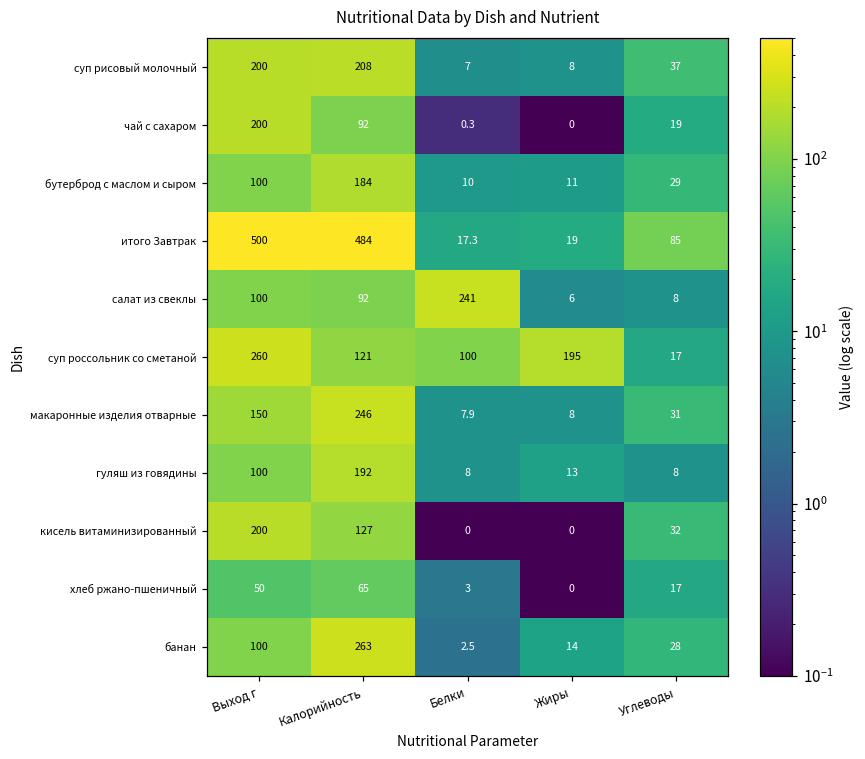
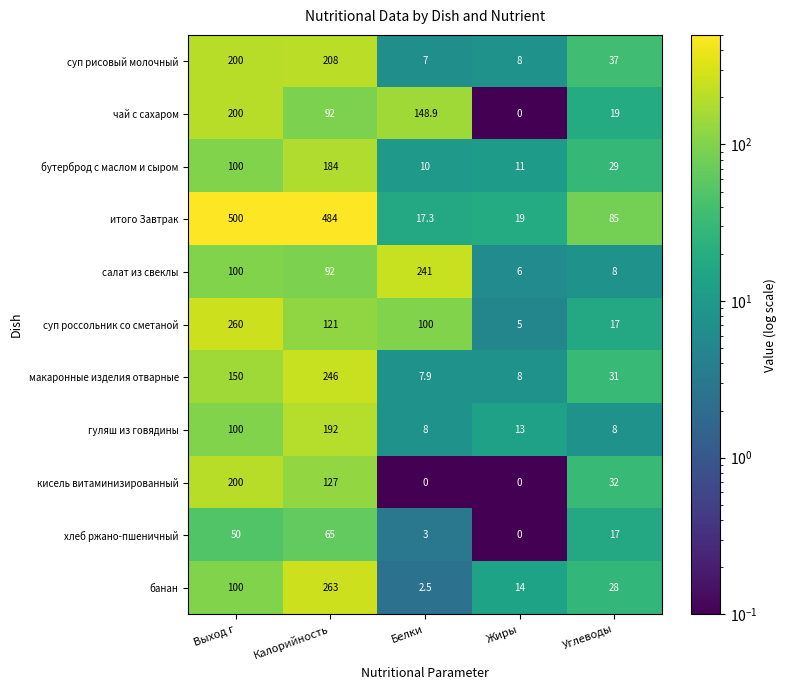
  {
    "суп рисовый молочный": {
      "Выход г": 200,
      "Калорийность": 208,
      "Белки": 7,
      "Жиры": 8,
      "Углеводы": 37
    },
    "чай с сахаром": {
      "Выход г": 200,
      "Калорийность": 92,
-     "Белки": 0.3,
+     "Белки": 148.9,
      "Жиры": 0,
      "Углеводы": 19
    },
    "бутерброд с маслом и сыром": {
      "Выход г": 100,
      "Калорийность": 184,
      "Белки": 10,
      "Жиры": 11,
      "Углеводы": 29
    },
    "итого Завтрак": {
      "Выход г": 500,
      "Калорийность": 484,
      "Белки": 17.3,
      "Жиры": 19,
      "Углеводы": 85
    },
    "салат из свеклы": {
      "Выход г": 100,
      "Калорийность": 92,
      "Белки": 241,
      "Жиры": 6,
      "Углеводы": 8
    },
    "суп россольник со сметаной": {
      "Выход г": 260,
      "Калорийность": 121,
      "Белки": 100,
-     "Жиры": 195,
+     "Жиры": 5,
      "Углеводы": 17
    },
    "макаронные изделия отварные": {
      "Выход г": 150,
      "Калорийность": 246,
      "Белки": 7.9,
      "Жиры": 8,
      "Углеводы": 31
    },
    "гуляш из говядины": {
      "Выход г": 100,
      "Калорийность": 192,
      "Белки": 8,
      "Жиры": 13,
      "Углеводы": 8
    },
    "кисель витаминизированный": {
      "Выход г": 200,
      "Калорийность": 127,
      "Белки": 0,
      "Жиры": 0,
      "Углеводы": 32
    },
    "хлеб ржано-пшеничный": {
      "Выход г": 50,
      "Калорийность": 65,
      "Белки": 3,
      "Жиры": 0,
      "Углеводы": 17
    },
    "банан": {
      "Выход г": 100,
      "Калорийность": 263,
      "Белки": 2.5,
      "Жиры": 14,
      "Углеводы": 28
    }
  }
